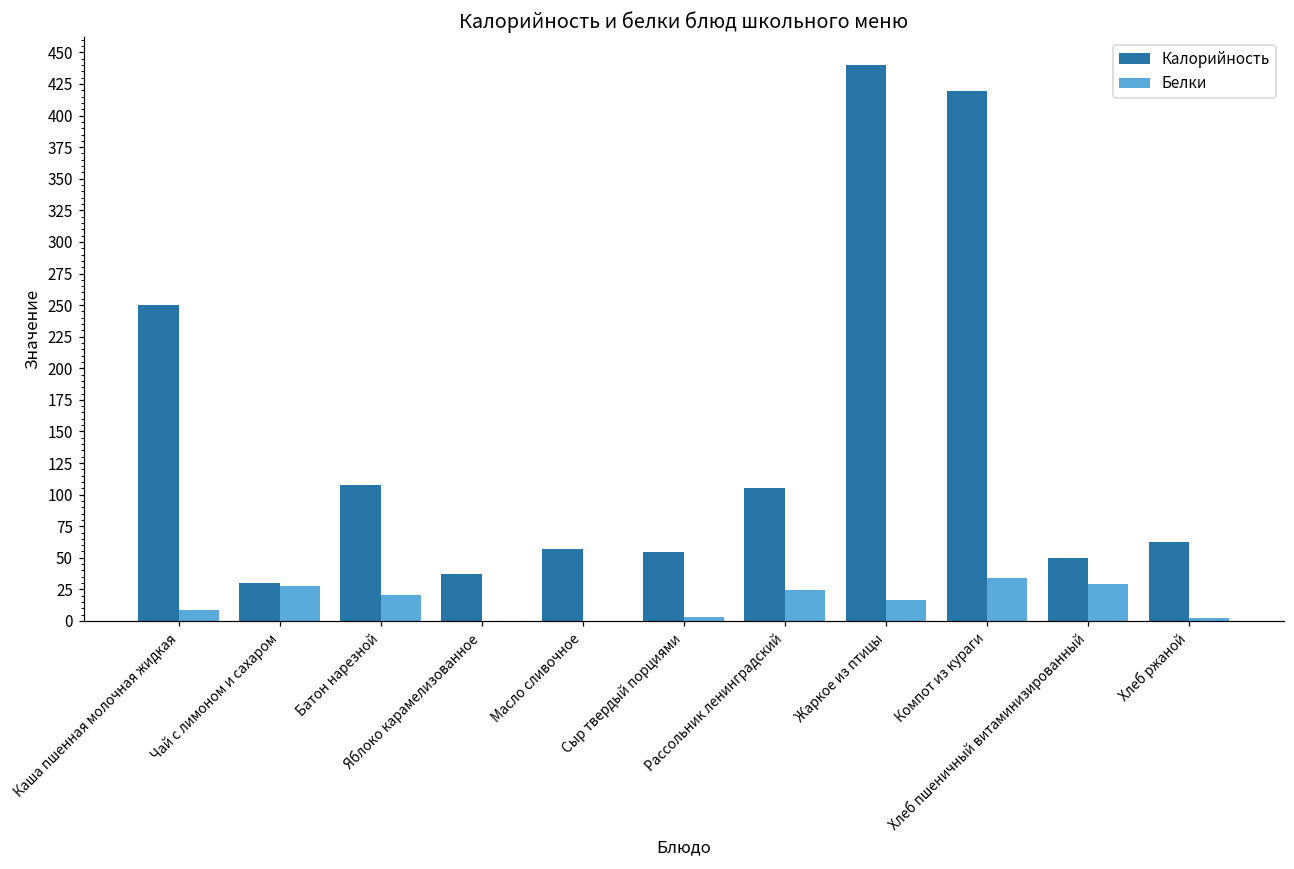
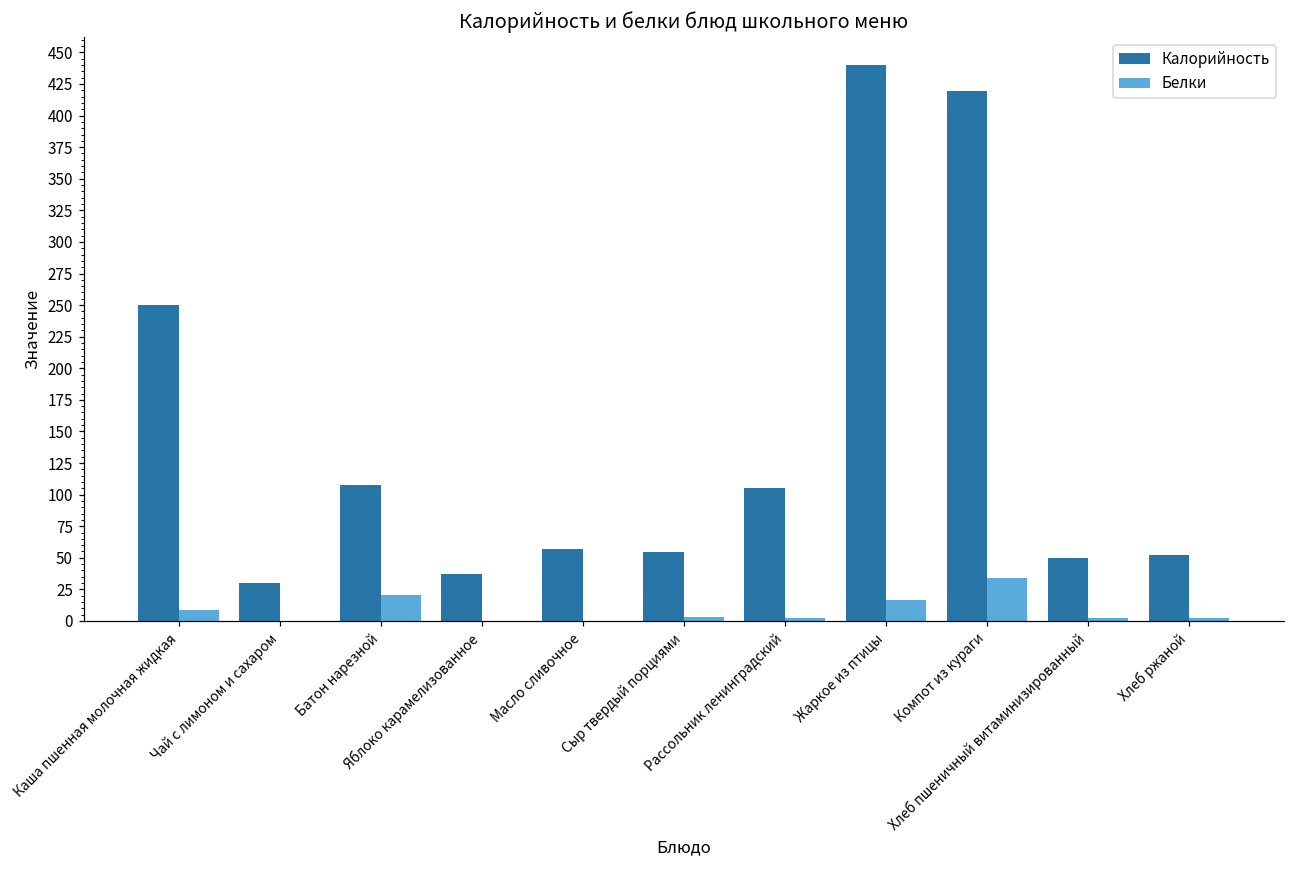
  {
    "Калорийность": {
      "Каша пшенная молочная жидкая": 250,
      "Чай с лимоном и сахаром": 30,
      "Батон нарезной": 108,
      "Яблоко карамелизованное": 37,
      "Масло сливочное": 57,
      "Сыр твердый порциями": 55,
      "Рассольник ленинградский": 105,
      "Жаркое из птицы": 440,
      "Компот из кураги": 420,
      "Хлеб пшеничный витаминизированный": 50,
-     "Хлеб ржаной": 62
+     "Хлеб ржаной": 52
    },
    "Белки": {
      "Каша пшенная молочная жидкая": 9,
-     "Чай с лимоном и сахаром": 28,
+     "Чай с лимоном и сахаром": 0,
      "Батон нарезной": 20,
      "Сыр твердый порциями": 3,
-     "Рассольник ленинградский": 24,
+     "Рассольник ленинградский": 2,
      "Жаркое из птицы": 17,
      "Компот из кураги": 34,
-     "Хлеб пшеничный витаминизированный": 30
+     "Хлеб пшеничный витаминизированный": 2
    }
  }
